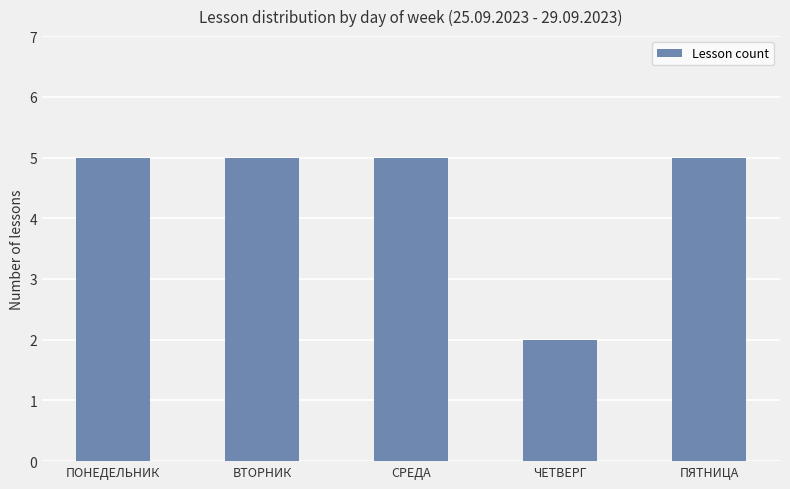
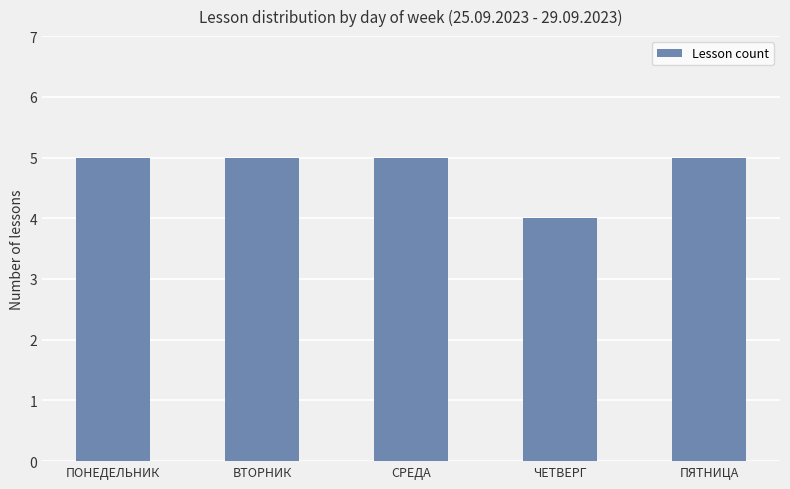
  {
    "ПОНЕДЕЛЬНИК": 5,
    "ВТОРНИК": 5,
    "СРЕДА": 5,
-   "ЧЕТВЕРГ": 2,
+   "ЧЕТВЕРГ": 4,
    "ПЯТНИЦА": 5
  }
